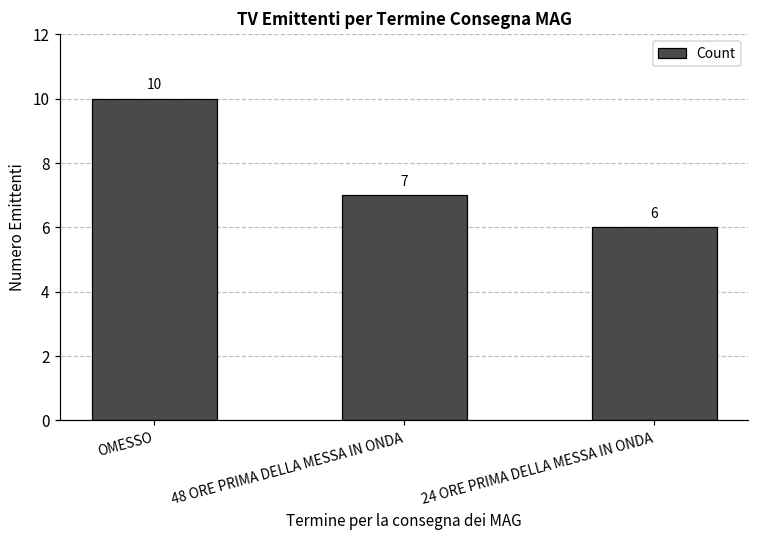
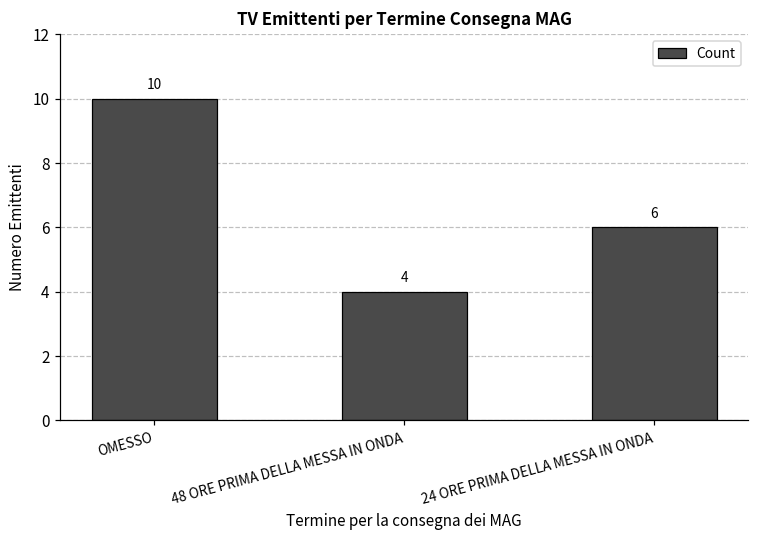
  {
    "OMESSO": 10,
-   "48 ORE PRIMA DELLA MESSA IN ONDA": 7,
+   "48 ORE PRIMA DELLA MESSA IN ONDA": 4,
    "24 ORE PRIMA DELLA MESSA IN ONDA": 6
  }
